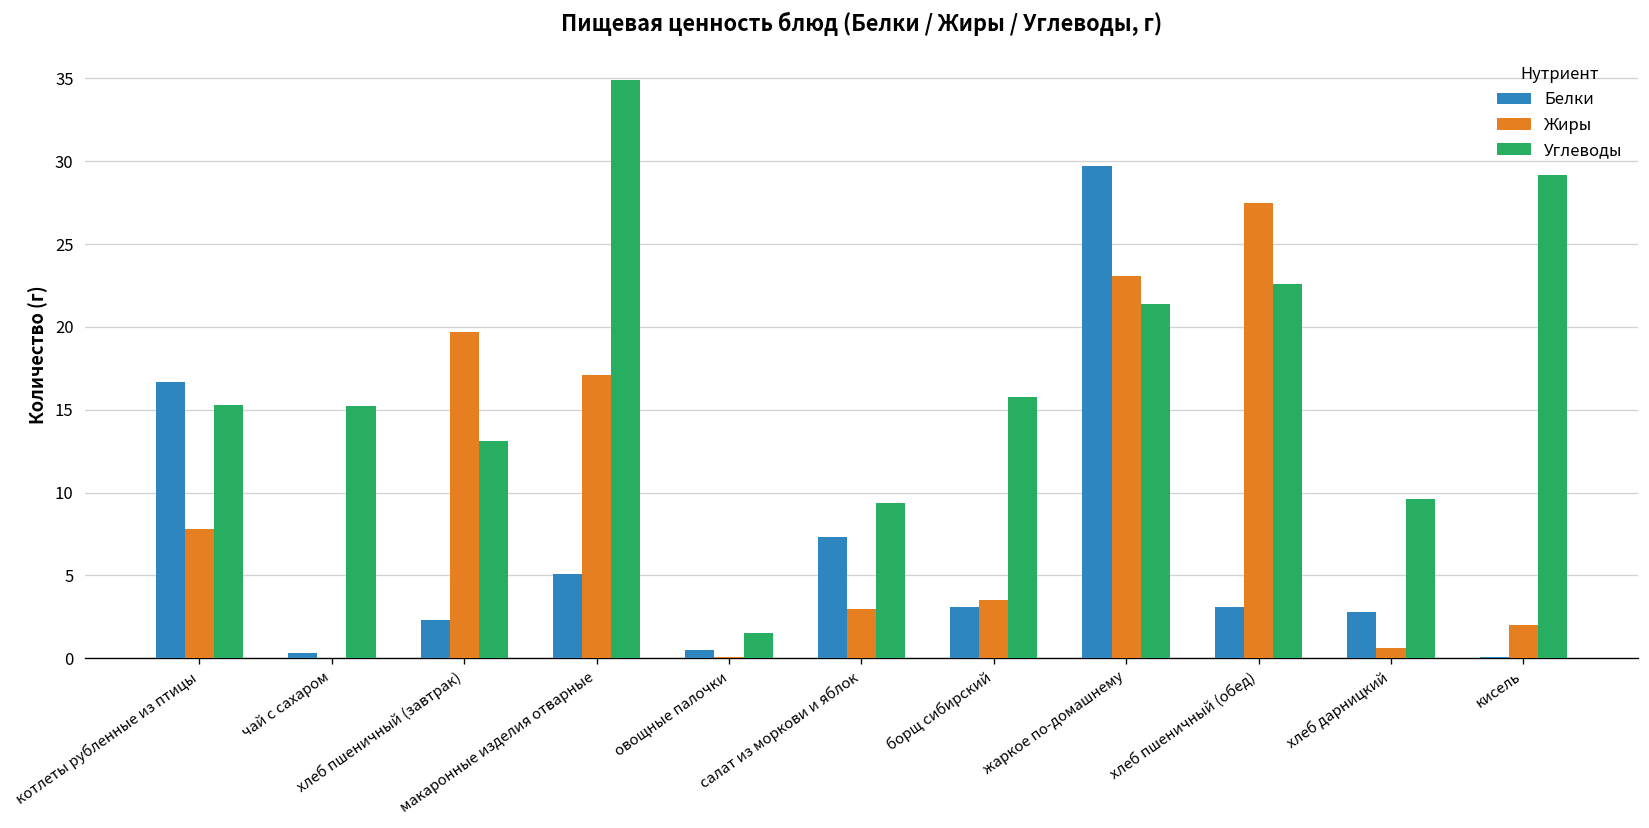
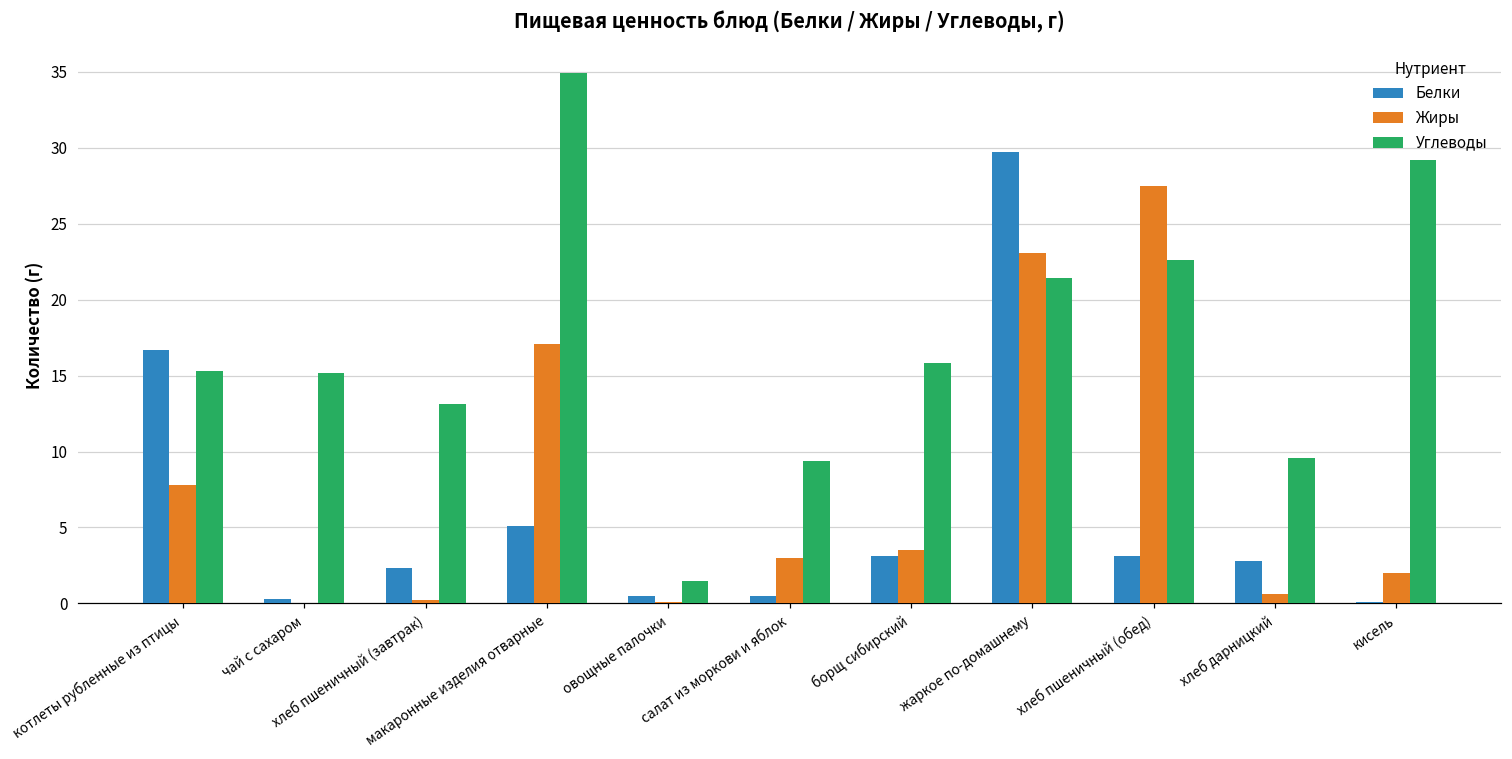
  {
    "Белки": {
      "котлеты рубленные из птицы": 16.7,
      "чай с сахаром": 0.3,
      "хлеб пшеничный (завтрак)": 2.3,
      "макаронные изделия отварные": 5.1,
      "овощные палочки": 0.5,
-     "салат из моркови и яблок": 7.3,
+     "салат из моркови и яблок": 0.5,
      "борщ сибирский": 3.1,
      "жаркое по-домашнему": 29.7,
      "хлеб пшеничный (обед)": 3.1,
      "хлеб дарницкий": 2.8
    },
    "Жиры": {
      "котлеты рубленные из птицы": 7.8,
      "чай с сахаром": 0.0,
-     "хлеб пшеничный (завтрак)": 19.7,
+     "хлеб пшеничный (завтрак)": 0.2,
      "макаронные изделия отварные": 17.1,
      "салат из моркови и яблок": 3.0,
      "борщ сибирский": 3.5,
      "жаркое по-домашнему": 23.1,
      "хлеб пшеничный (обед)": 27.5,
      "хлеб дарницкий": 0.6,
      "кисель": 2.0
    },
    "Углеводы": {
      "котлеты рубленные из птицы": 15.3,
      "чай с сахаром": 15.2,
      "хлеб пшеничный (завтрак)": 13.1,
      "макаронные изделия отварные": 34.9,
      "овощные палочки": 1.5,
      "салат из моркови и яблок": 9.4,
      "борщ сибирский": 15.8,
      "жаркое по-домашнему": 21.4,
      "хлеб пшеничный (обед)": 22.6,
      "хлеб дарницкий": 9.6,
      "кисель": 29.2
    }
  }
